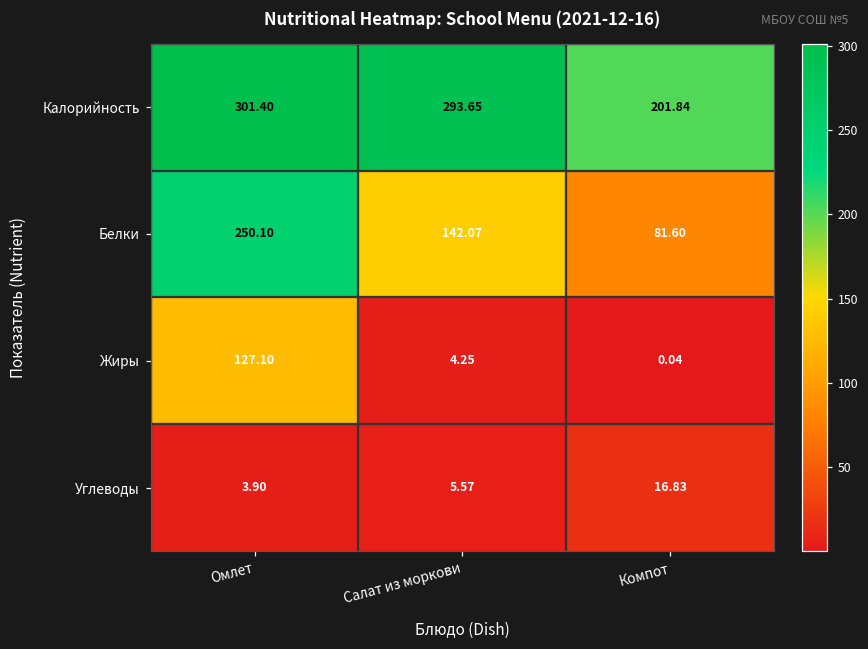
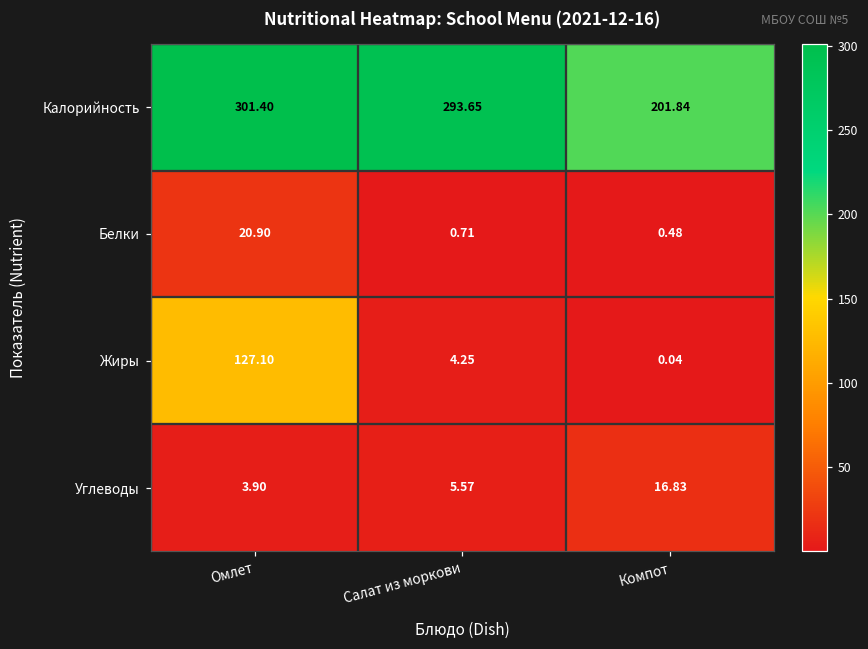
  {
    "Калорийность": {
      "Омлет": 301.40,
      "Салат из моркови": 293.65,
      "Компот": 201.84
    },
    "Белки": {
-     "Омлет": 250.10,
-     "Салат из моркови": 142.07,
-     "Компот": 81.60
+     "Омлет": 20.90,
+     "Салат из моркови": 0.71,
+     "Компот": 0.48
    },
    "Жиры": {
      "Омлет": 127.10,
      "Салат из моркови": 4.25,
      "Компот": 0.04
    },
    "Углеводы": {
      "Омлет": 3.90,
      "Салат из моркови": 5.57,
      "Компот": 16.83
    }
  }
